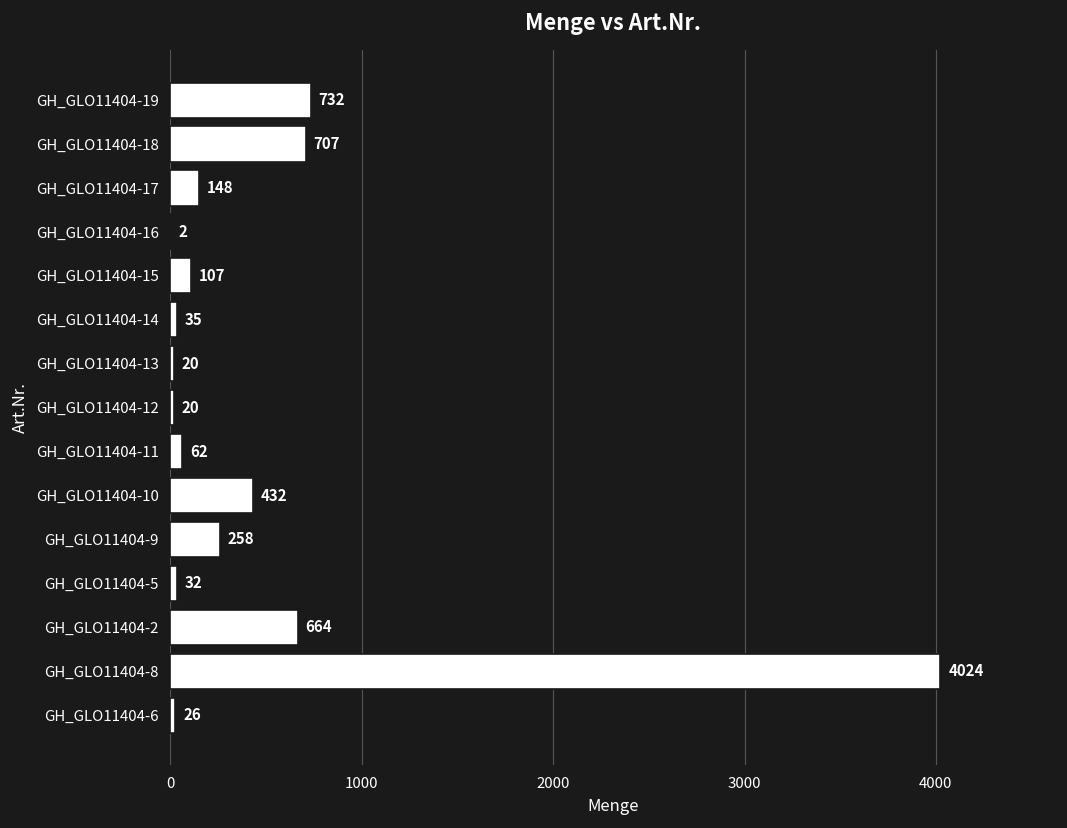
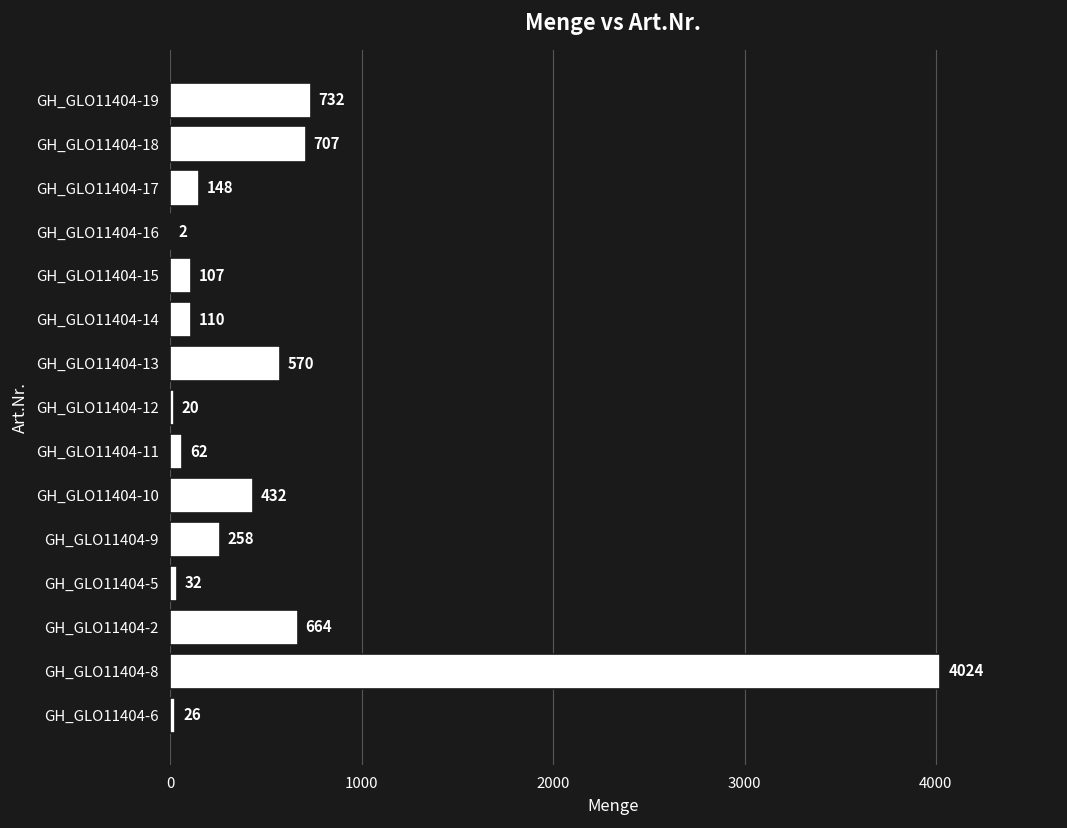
  {
    "GH_GLO11404-19": 732,
    "GH_GLO11404-18": 707,
    "GH_GLO11404-17": 148,
    "GH_GLO11404-16": 2,
    "GH_GLO11404-15": 107,
-   "GH_GLO11404-14": 35,
-   "GH_GLO11404-13": 20,
+   "GH_GLO11404-14": 110,
+   "GH_GLO11404-13": 570,
    "GH_GLO11404-12": 20,
    "GH_GLO11404-11": 62,
    "GH_GLO11404-10": 432,
    "GH_GLO11404-9": 258,
    "GH_GLO11404-5": 32,
    "GH_GLO11404-2": 664,
    "GH_GLO11404-8": 4024,
    "GH_GLO11404-6": 26
  }
